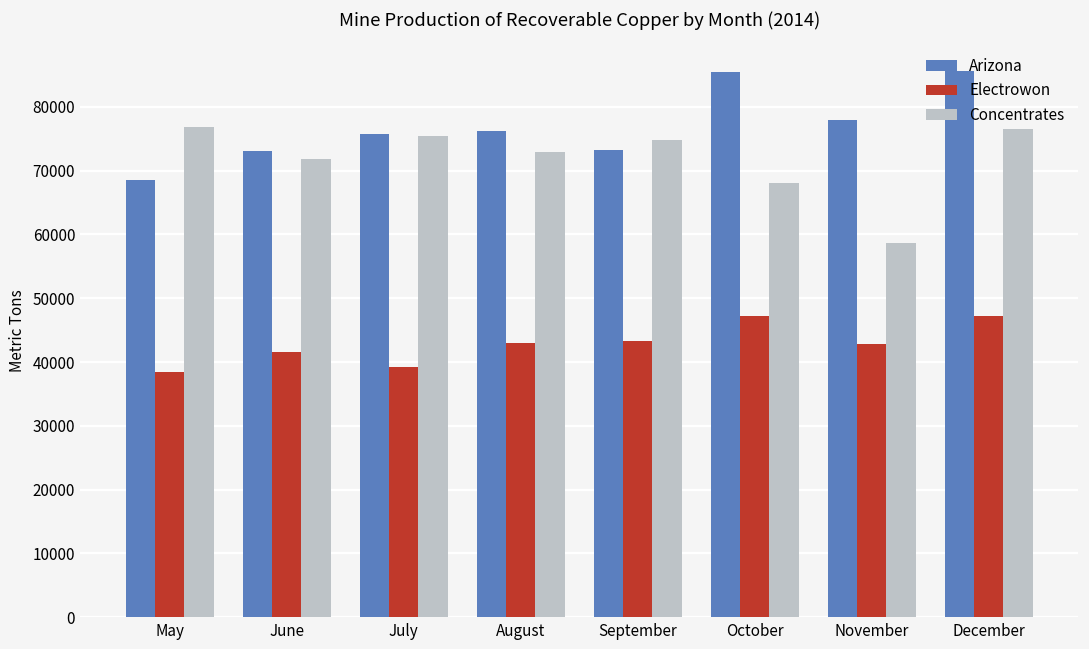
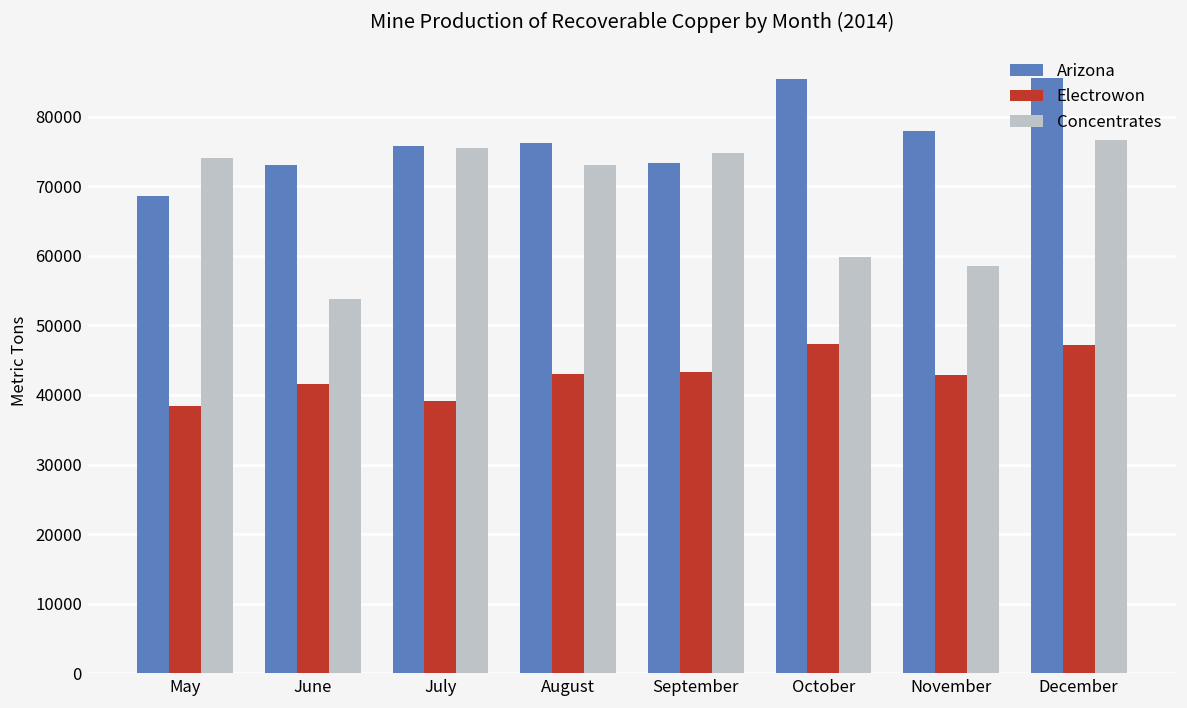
  {
    "Arizona": {
      "May": 69000,
      "June": 73000,
      "July": 76000,
      "August": 76000,
      "September": 73000,
      "October": 85000,
      "November": 78000,
      "December": 86000
    },
    "Electrowon": {
      "May": 38000,
      "June": 42000,
      "July": 39000,
      "August": 43000,
      "September": 43000,
      "October": 47000,
      "November": 43000,
      "December": 47000
    },
    "Concentrates": {
-     "May": 77000,
-     "June": 72000,
+     "May": 74000,
+     "June": 54000,
      "July": 76000,
      "August": 73000,
      "September": 75000,
-     "October": 68000,
+     "October": 60000,
      "November": 59000,
      "December": 77000
    }
  }
